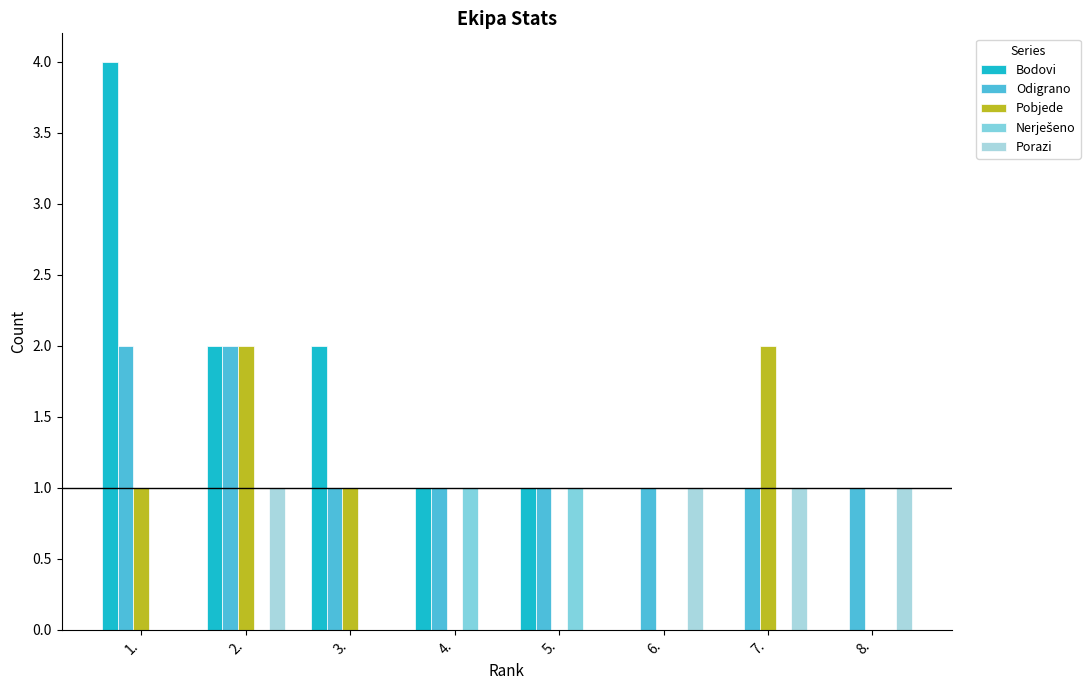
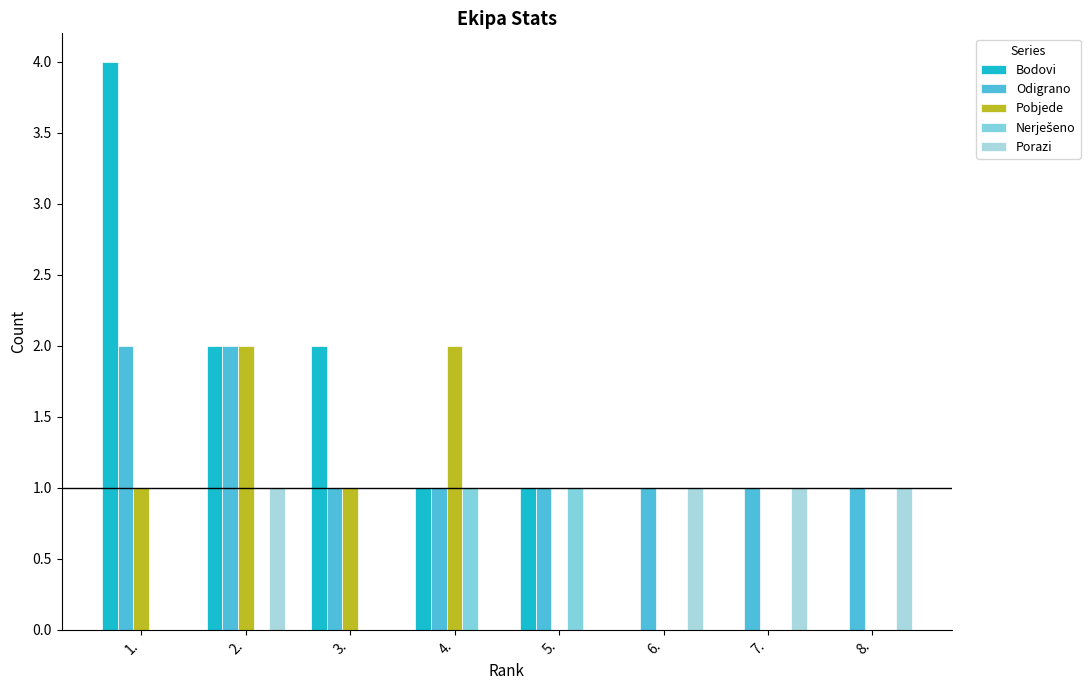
  {
    "Pobjede": {
      "1.": 1,
      "2.": 2,
      "3.": 1,
-     "4.": 0,
+     "4.": 2,
      "5.": 0,
      "6.": 0,
-     "7.": 2,
+     "7.": 0,
      "8.": 0
    }
  }
